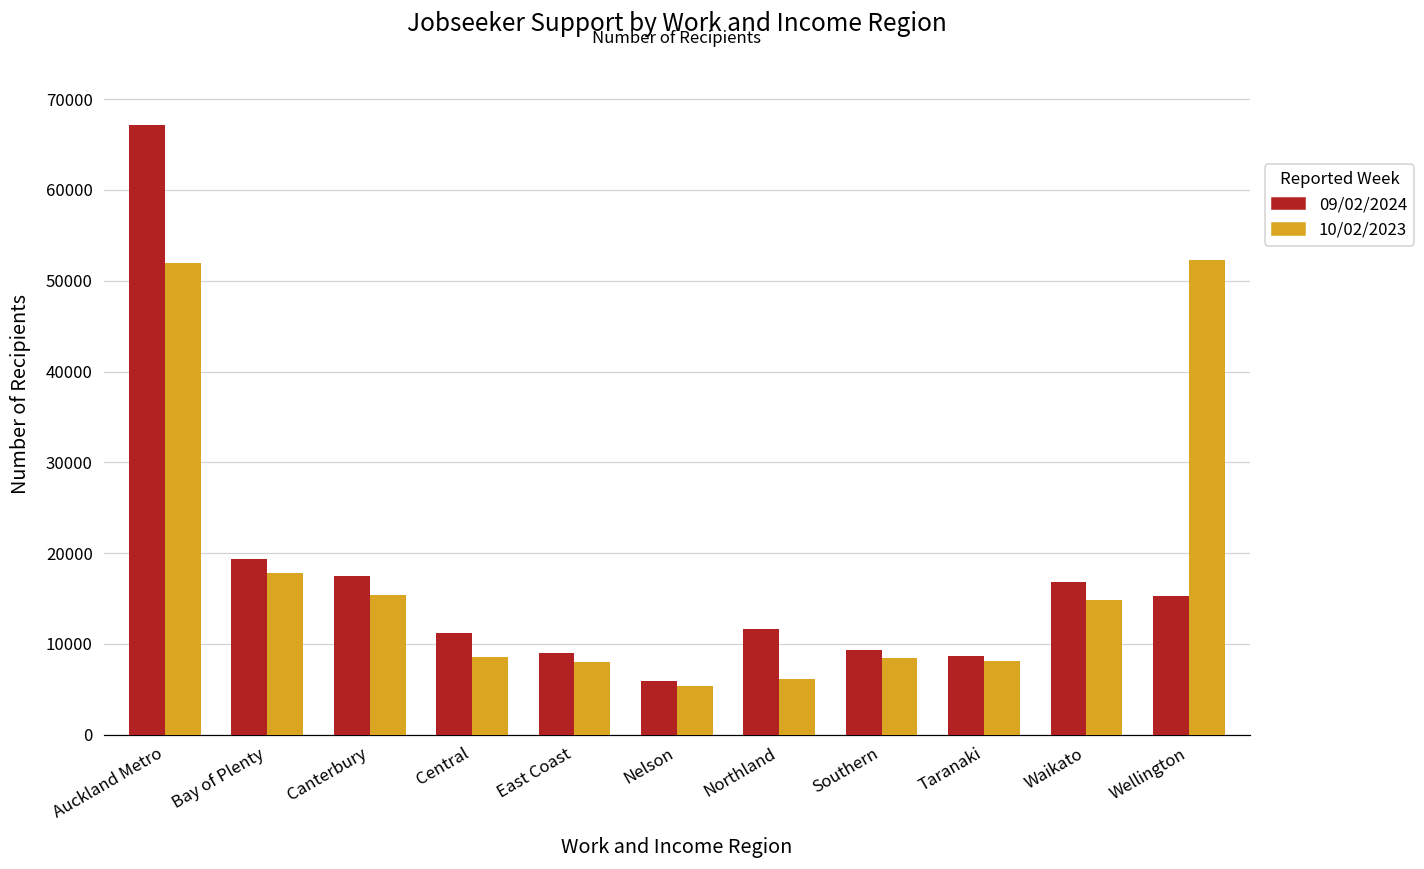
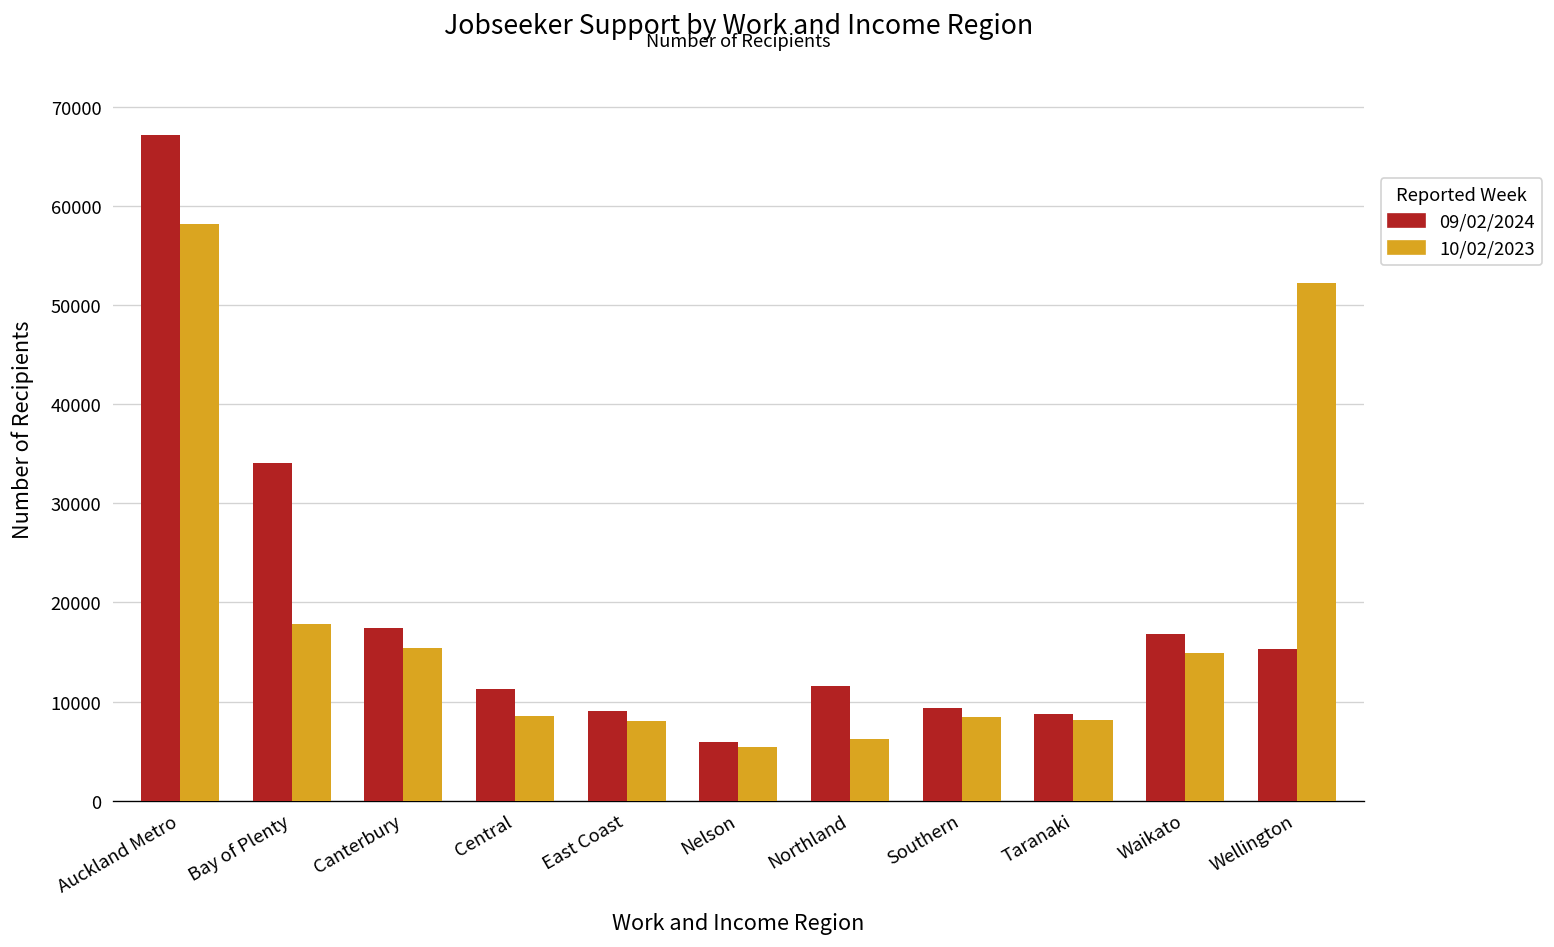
  {
    "09/02/2024": {
      "Auckland Metro": 67000,
-     "Bay of Plenty": 19000,
+     "Bay of Plenty": 34000,
      "Canterbury": 17000,
      "Central": 11000,
      "East Coast": 9000,
      "Nelson": 6000,
      "Northland": 12000,
      "Southern": 9000,
      "Taranaki": 9000,
      "Waikato": 17000,
      "Wellington": 15000
    },
    "10/02/2023": {
-     "Auckland Metro": 52000,
+     "Auckland Metro": 58000,
      "Bay of Plenty": 18000,
      "Canterbury": 15000,
      "Central": 9000,
      "East Coast": 8000,
      "Nelson": 5000,
      "Northland": 6000,
      "Southern": 8000,
      "Taranaki": 8000,
      "Waikato": 15000,
      "Wellington": 52000
    }
  }
